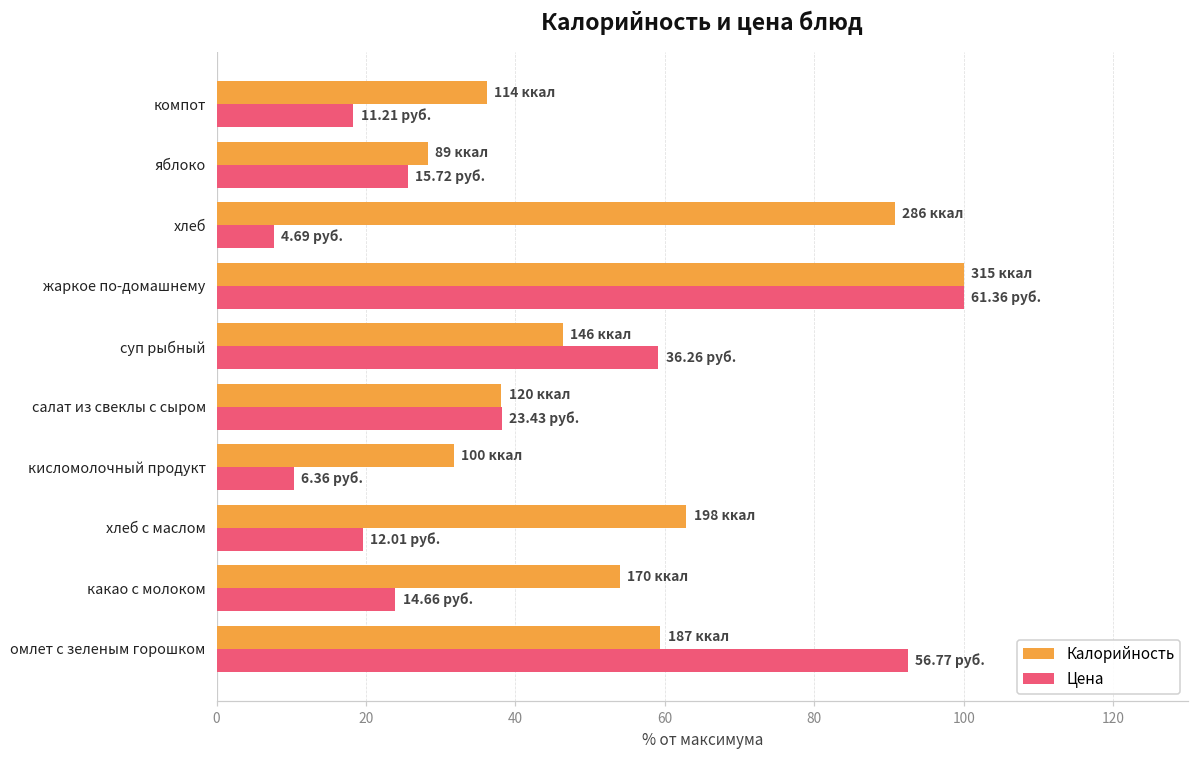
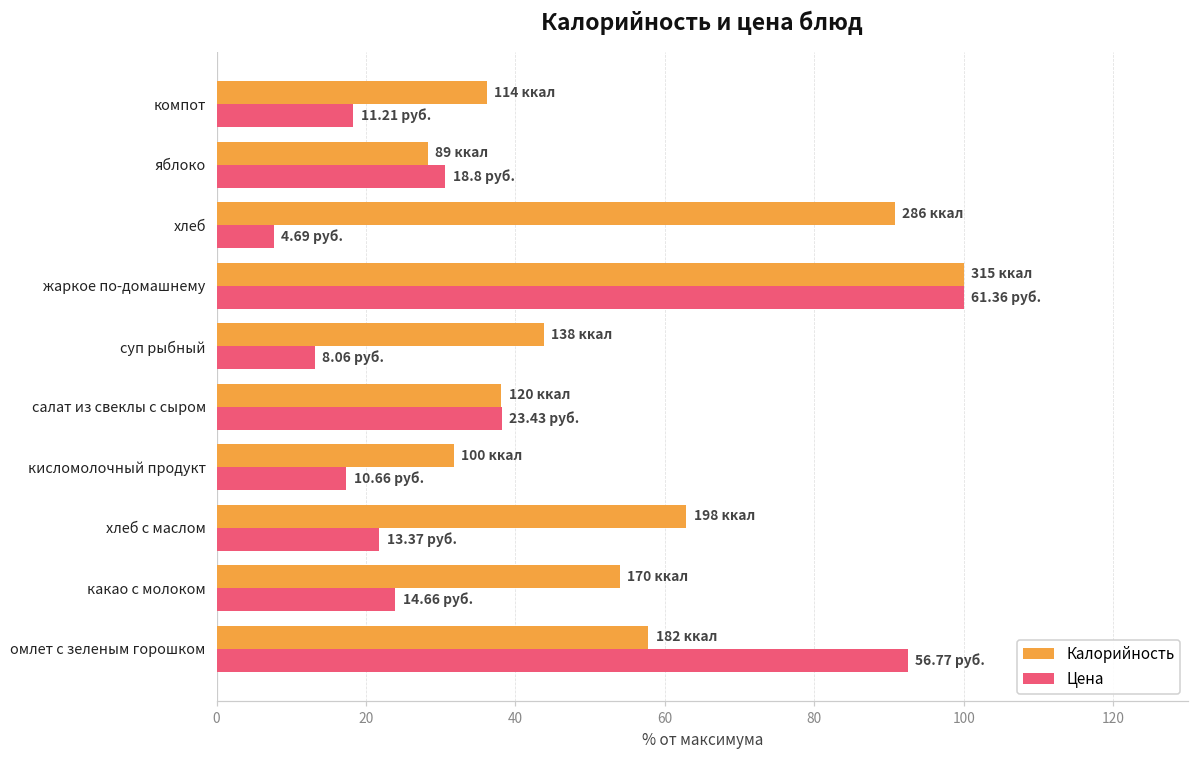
  {
    "Калорийность": {
-     "суп рыбный": 146,
-     "омлет с зеленым горошком": 187
+     "суп рыбный": 138,
+     "омлет с зеленым горошком": 182
    },
    "Цена": {
-     "яблоко": 15.72,
-     "суп рыбный": 36.26,
-     "кисломолочный продукт": 6.36,
-     "хлеб с маслом": 12.01
+     "яблоко": 18.8,
+     "суп рыбный": 8.06,
+     "кисломолочный продукт": 10.66,
+     "хлеб с маслом": 13.37
    }
  }
